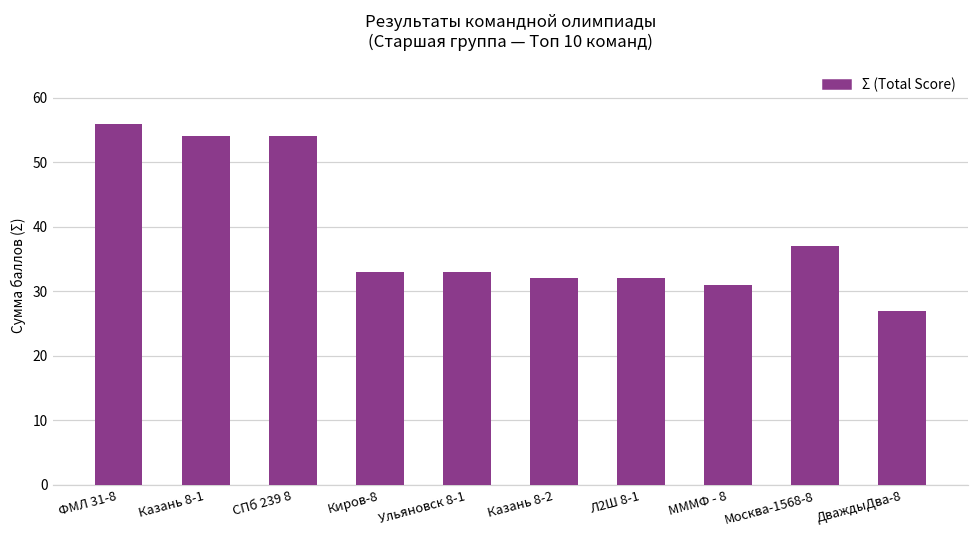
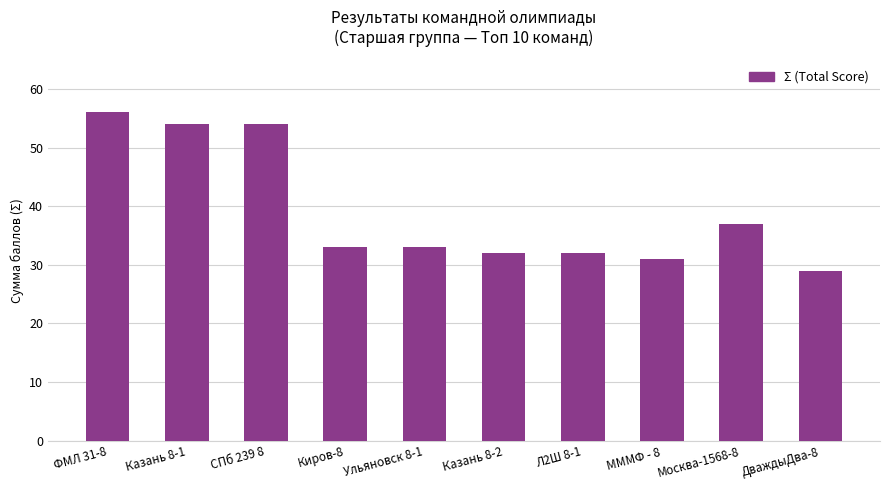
  {
    "ФМЛ 31-8": 56,
    "Казань 8-1": 54,
    "СПб 239 8": 54,
    "Киров-8": 33,
    "Ульяновск 8-1": 33,
    "Казань 8-2": 32,
    "Л2Ш 8-1": 32,
    "МММФ - 8": 31,
    "Москва-1568-8": 37,
-   "ДваждыДва-8": 27
+   "ДваждыДва-8": 29
  }
